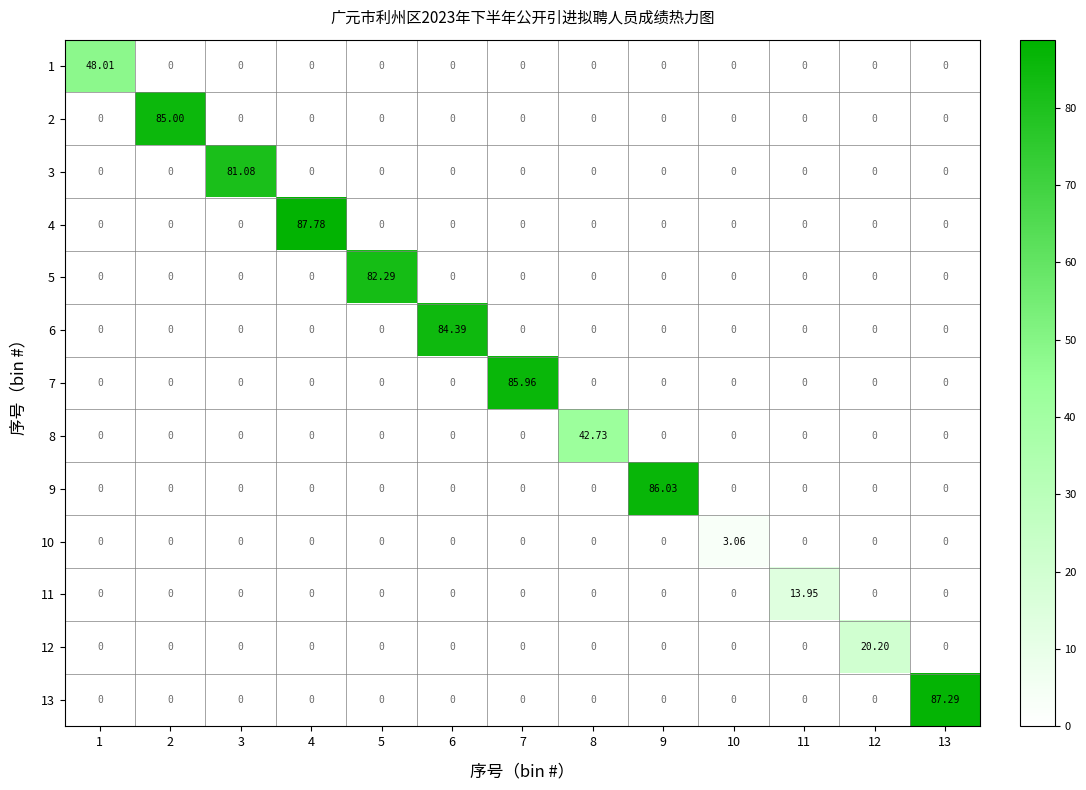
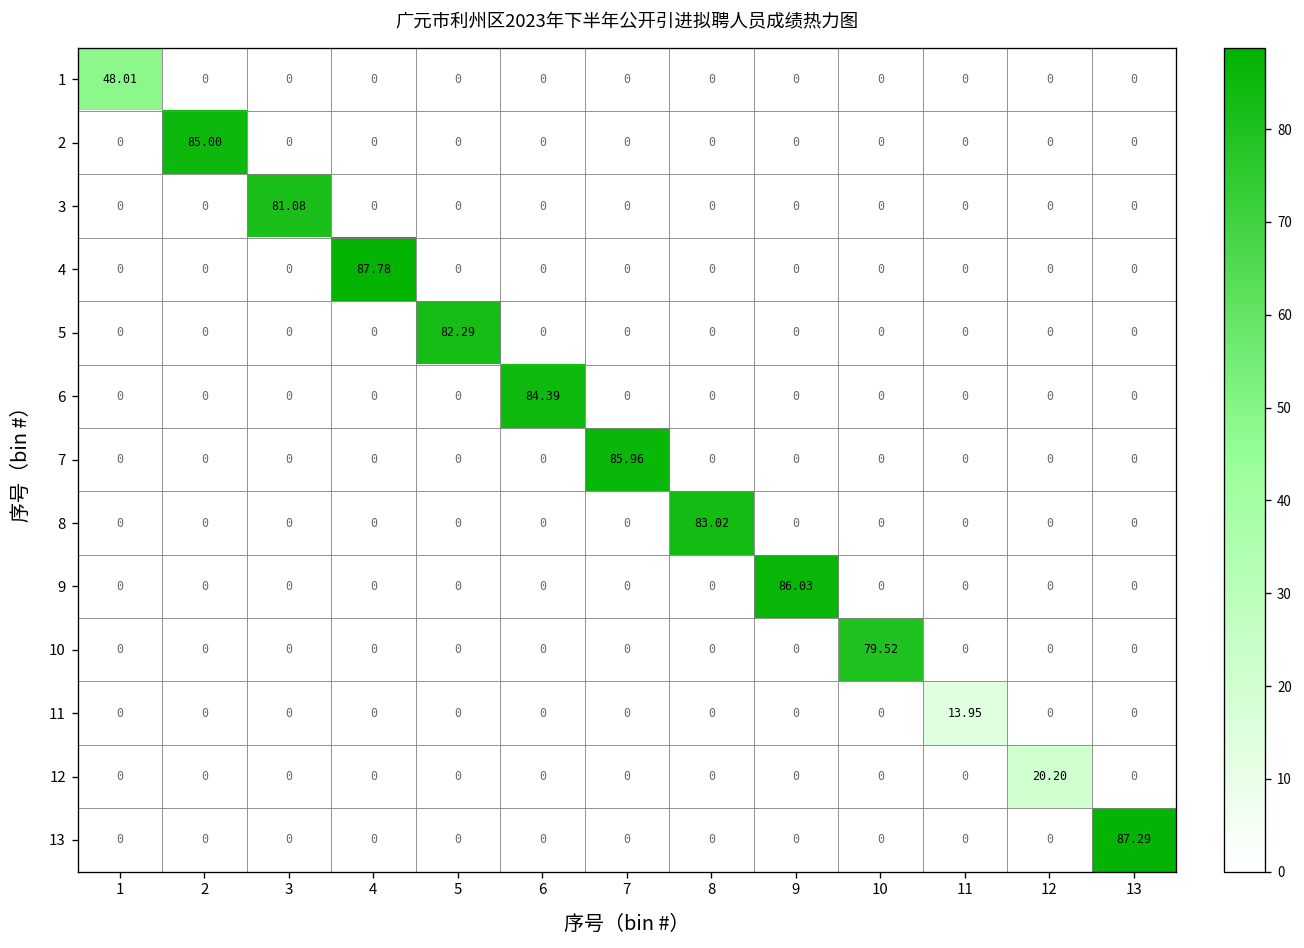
  {
    "1": {
      "1": 48.01,
      "2": 0,
      "3": 0,
      "4": 0,
      "5": 0,
      "6": 0,
      "7": 0,
      "8": 0,
      "9": 0,
      "10": 0,
      "11": 0,
      "12": 0,
      "13": 0
    },
    "2": {
      "1": 0,
      "2": 85.00,
      "3": 0,
      "4": 0,
      "5": 0,
      "6": 0,
      "7": 0,
      "8": 0,
      "9": 0,
      "10": 0,
      "11": 0,
      "12": 0,
      "13": 0
    },
    "3": {
      "1": 0,
      "2": 0,
      "3": 81.08,
      "4": 0,
      "5": 0,
      "6": 0,
      "7": 0,
      "8": 0,
      "9": 0,
      "10": 0,
      "11": 0,
      "12": 0,
      "13": 0
    },
    "4": {
      "1": 0,
      "2": 0,
      "3": 0,
      "4": 87.78,
      "5": 0,
      "6": 0,
      "7": 0,
      "8": 0,
      "9": 0,
      "10": 0,
      "11": 0,
      "12": 0,
      "13": 0
    },
    "5": {
      "1": 0,
      "2": 0,
      "3": 0,
      "4": 0,
      "5": 82.29,
      "6": 0,
      "7": 0,
      "8": 0,
      "9": 0,
      "10": 0,
      "11": 0,
      "12": 0,
      "13": 0
    },
    "6": {
      "1": 0,
      "2": 0,
      "3": 0,
      "4": 0,
      "5": 0,
      "6": 84.39,
      "7": 0,
      "8": 0,
      "9": 0,
      "10": 0,
      "11": 0,
      "12": 0,
      "13": 0
    },
    "7": {
      "1": 0,
      "2": 0,
      "3": 0,
      "4": 0,
      "5": 0,
      "6": 0,
      "7": 85.96,
      "8": 0,
      "9": 0,
      "10": 0,
      "11": 0,
      "12": 0,
      "13": 0
    },
    "8": {
      "1": 0,
      "2": 0,
      "3": 0,
      "4": 0,
      "5": 0,
      "6": 0,
      "7": 0,
-     "8": 42.73,
+     "8": 83.02,
      "9": 0,
      "10": 0,
      "11": 0,
      "12": 0,
      "13": 0
    },
    "9": {
      "1": 0,
      "2": 0,
      "3": 0,
      "4": 0,
      "5": 0,
      "6": 0,
      "7": 0,
      "8": 0,
      "9": 86.03,
      "10": 0,
      "11": 0,
      "12": 0,
      "13": 0
    },
    "10": {
      "1": 0,
      "2": 0,
      "3": 0,
      "4": 0,
      "5": 0,
      "6": 0,
      "7": 0,
      "8": 0,
      "9": 0,
-     "10": 3.06,
+     "10": 79.52,
      "11": 0,
      "12": 0,
      "13": 0
    },
    "11": {
      "1": 0,
      "2": 0,
      "3": 0,
      "4": 0,
      "5": 0,
      "6": 0,
      "7": 0,
      "8": 0,
      "9": 0,
      "10": 0,
      "11": 13.95,
      "12": 0,
      "13": 0
    },
    "12": {
      "1": 0,
      "2": 0,
      "3": 0,
      "4": 0,
      "5": 0,
      "6": 0,
      "7": 0,
      "8": 0,
      "9": 0,
      "10": 0,
      "11": 0,
      "12": 20.20,
      "13": 0
    },
    "13": {
      "1": 0,
      "2": 0,
      "3": 0,
      "4": 0,
      "5": 0,
      "6": 0,
      "7": 0,
      "8": 0,
      "9": 0,
      "10": 0,
      "11": 0,
      "12": 0,
      "13": 87.29
    }
  }
